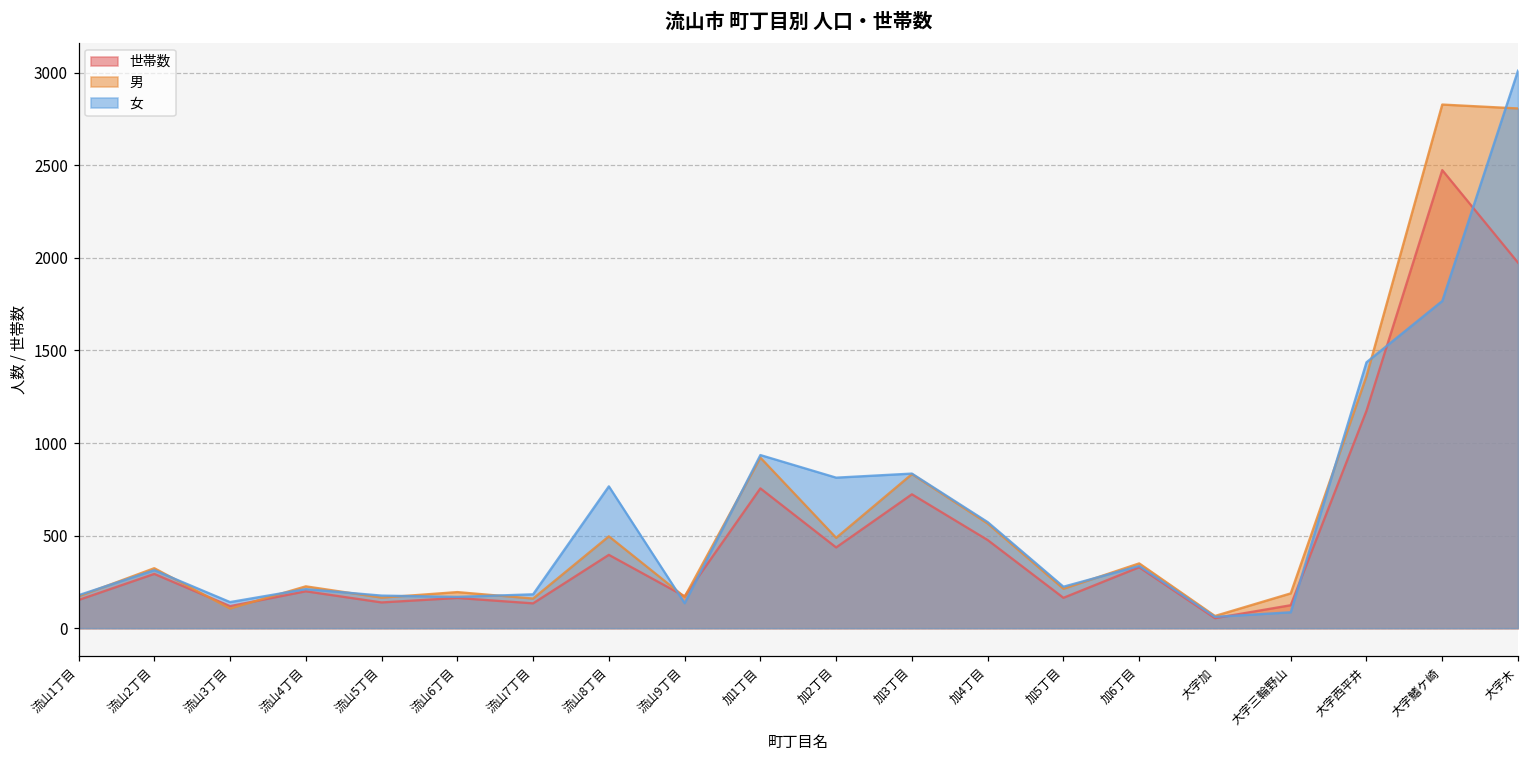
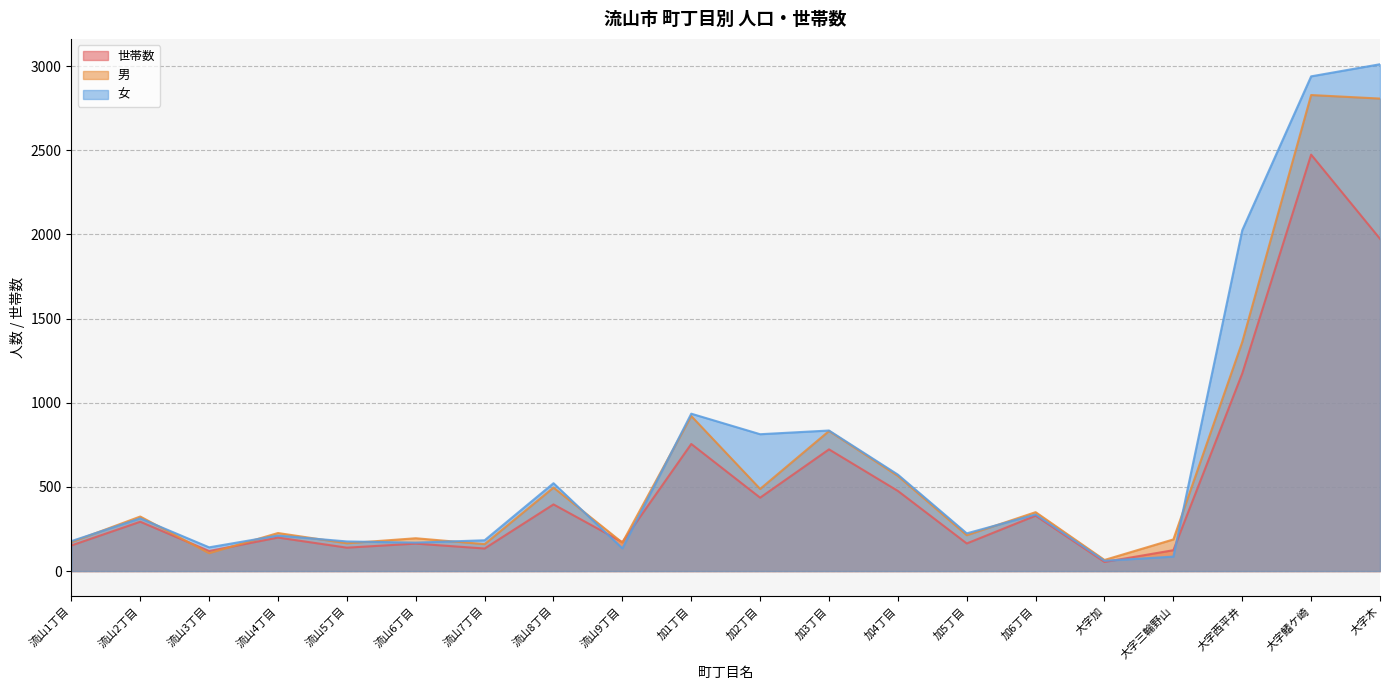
  {
    "女": {
      "流山3丁目": 140,
      "流山7丁目": 180,
-     "流山8丁目": 770,
+     "流山8丁目": 520,
      "流山9丁目": 140,
      "加2丁目": 810,
      "大字三輪野山": 90,
-     "大字西平井": 1440,
-     "大字鰭ケ崎": 1770,
+     "大字西平井": 2030,
+     "大字鰭ケ崎": 2940,
      "大字木": 3010
    }
  }
